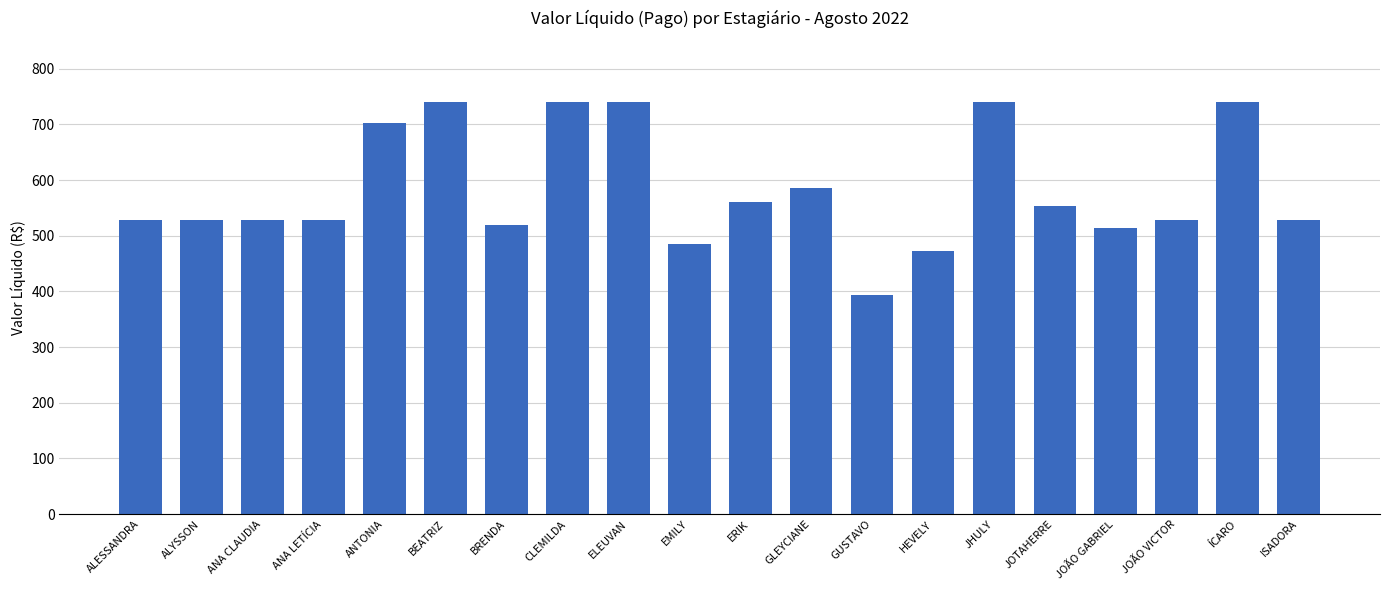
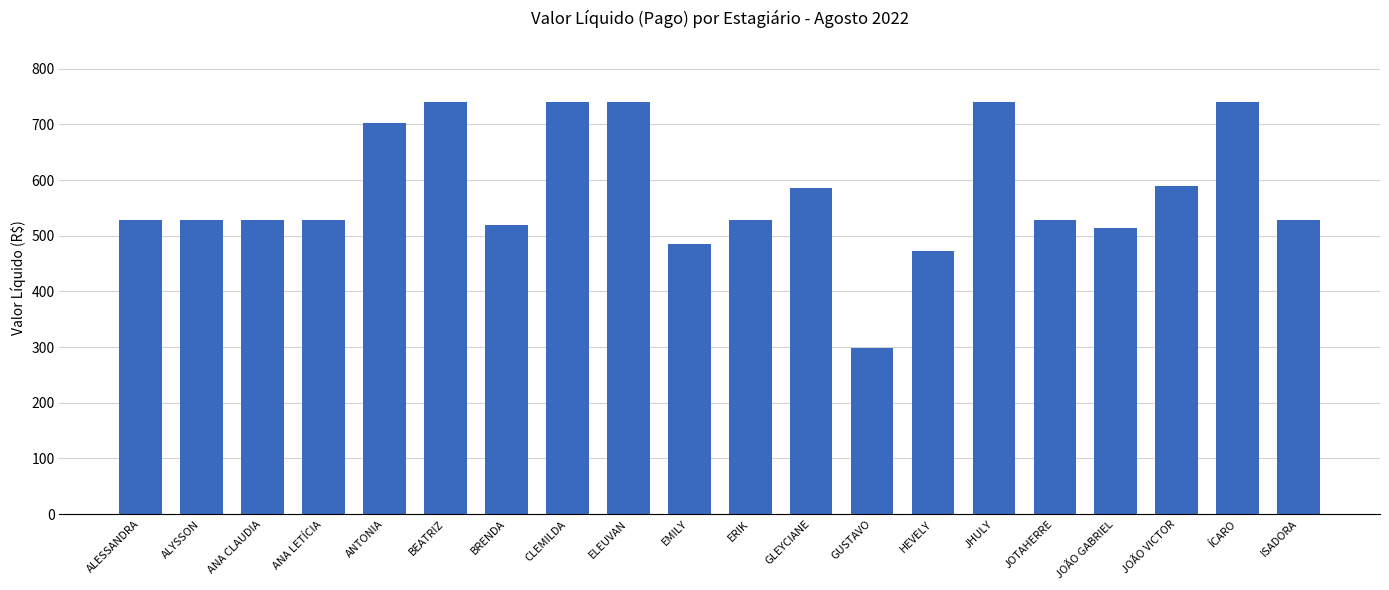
  {
    "ALESSANDRA": 530,
    "ALYSSON": 530,
    "ANA CLAUDIA": 530,
    "ANA LETÍCIA": 530,
    "ANTONIA": 700,
    "BEATRIZ": 740,
    "BRENDA": 520,
    "CLEMILDA": 740,
    "ELEUVAN": 740,
    "EMILY": 490,
-   "ERIK": 560,
+   "ERIK": 530,
    "GLEYCIANE": 590,
-   "GUSTAVO": 390,
+   "GUSTAVO": 300,
    "HEVELY": 470,
    "JHULY": 740,
-   "JOTAHERRE": 550,
+   "JOTAHERRE": 530,
    "JOÃO GABRIEL": 510,
-   "JOÃO VICTOR": 530,
+   "JOÃO VICTOR": 590,
    "ÍCARO": 740,
    "ISADORA": 530
  }
